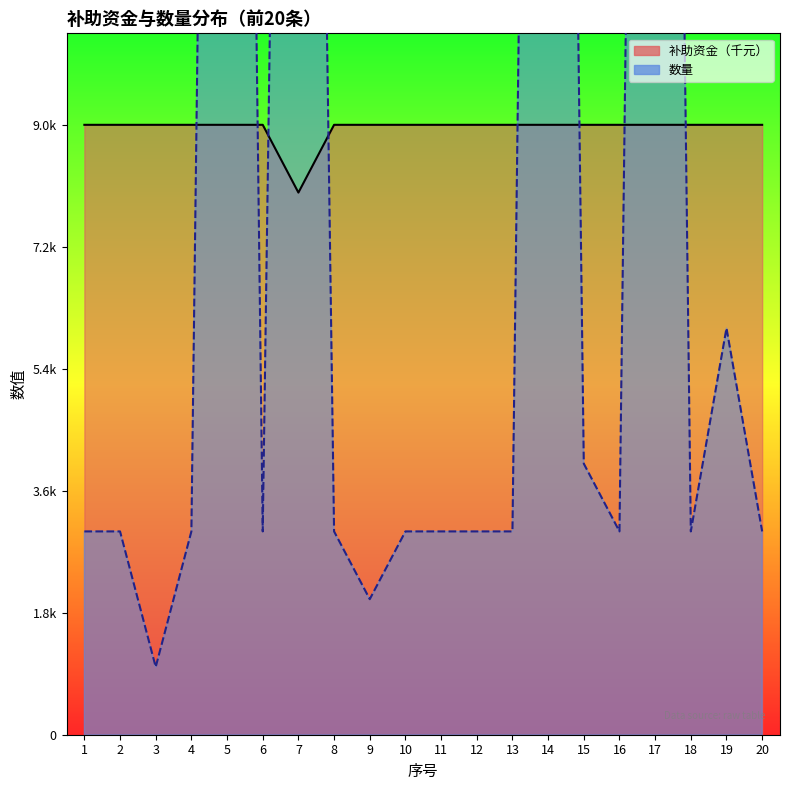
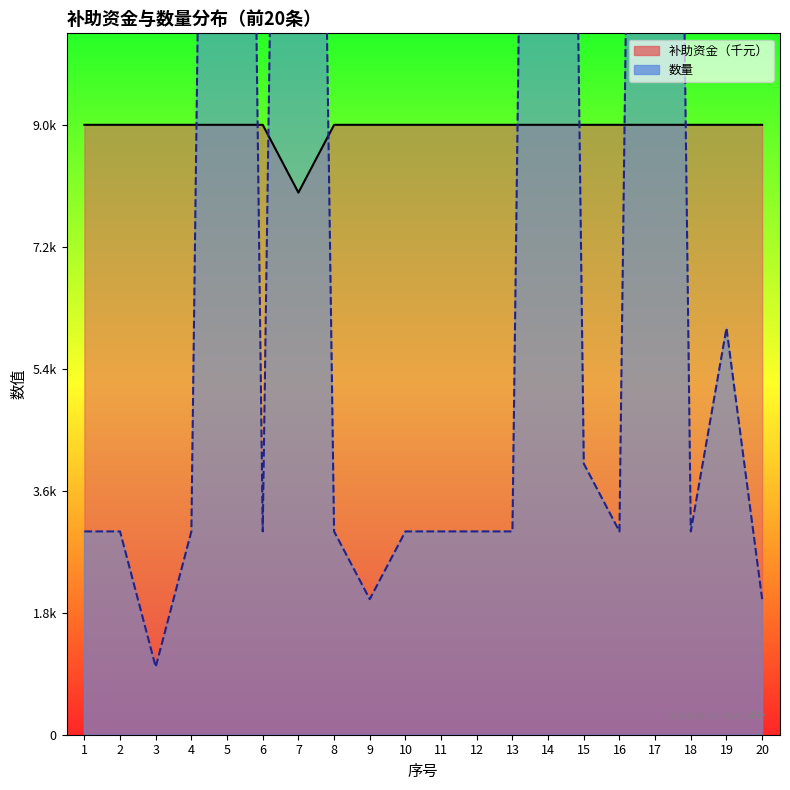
  {
    "补助资金（千元）": {
      "1": 9000,
      "2": 9000,
      "3": 9000,
      "4": 9000,
      "5": 9000,
      "6": 9000,
      "7": 8000,
      "8": 9000,
      "9": 9000,
      "10": 9000,
      "11": 9000,
      "12": 9000,
      "13": 9000,
      "14": 9000,
      "15": 9000,
      "16": 9000,
      "17": 9000,
      "18": 9000,
      "19": 9000,
      "20": 9000
    },
    "数量": {
      "1": 3000,
      "2": 3000,
      "3": 1000,
      "4": 3000,
      "6": 3000,
      "8": 3000,
      "9": 2000,
      "10": 3000,
      "11": 3000,
      "12": 3000,
      "13": 3000,
      "15": 4000,
      "16": 3000,
      "18": 3000,
      "19": 6000,
-     "20": 3000
+     "20": 2000
    }
  }
